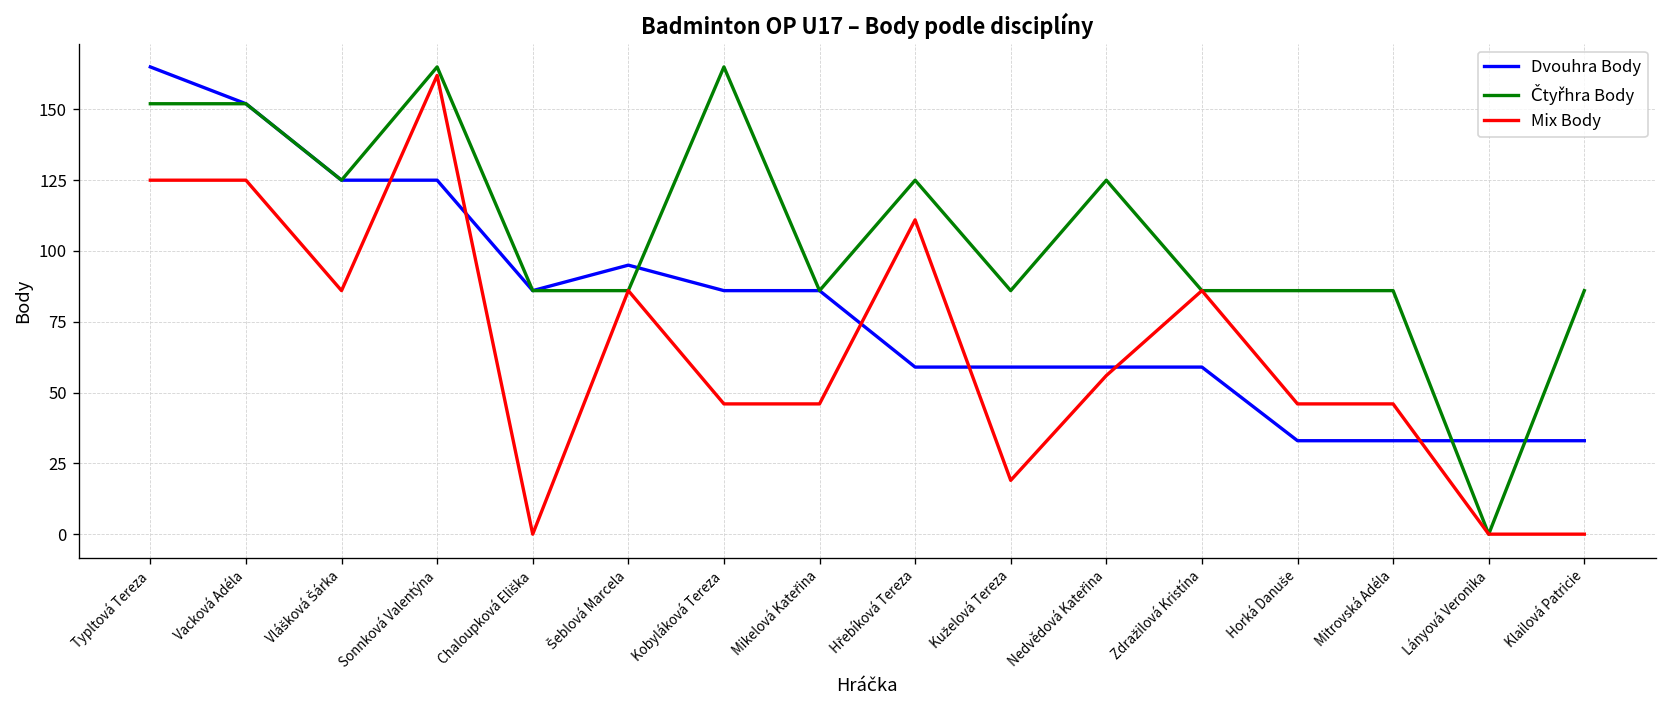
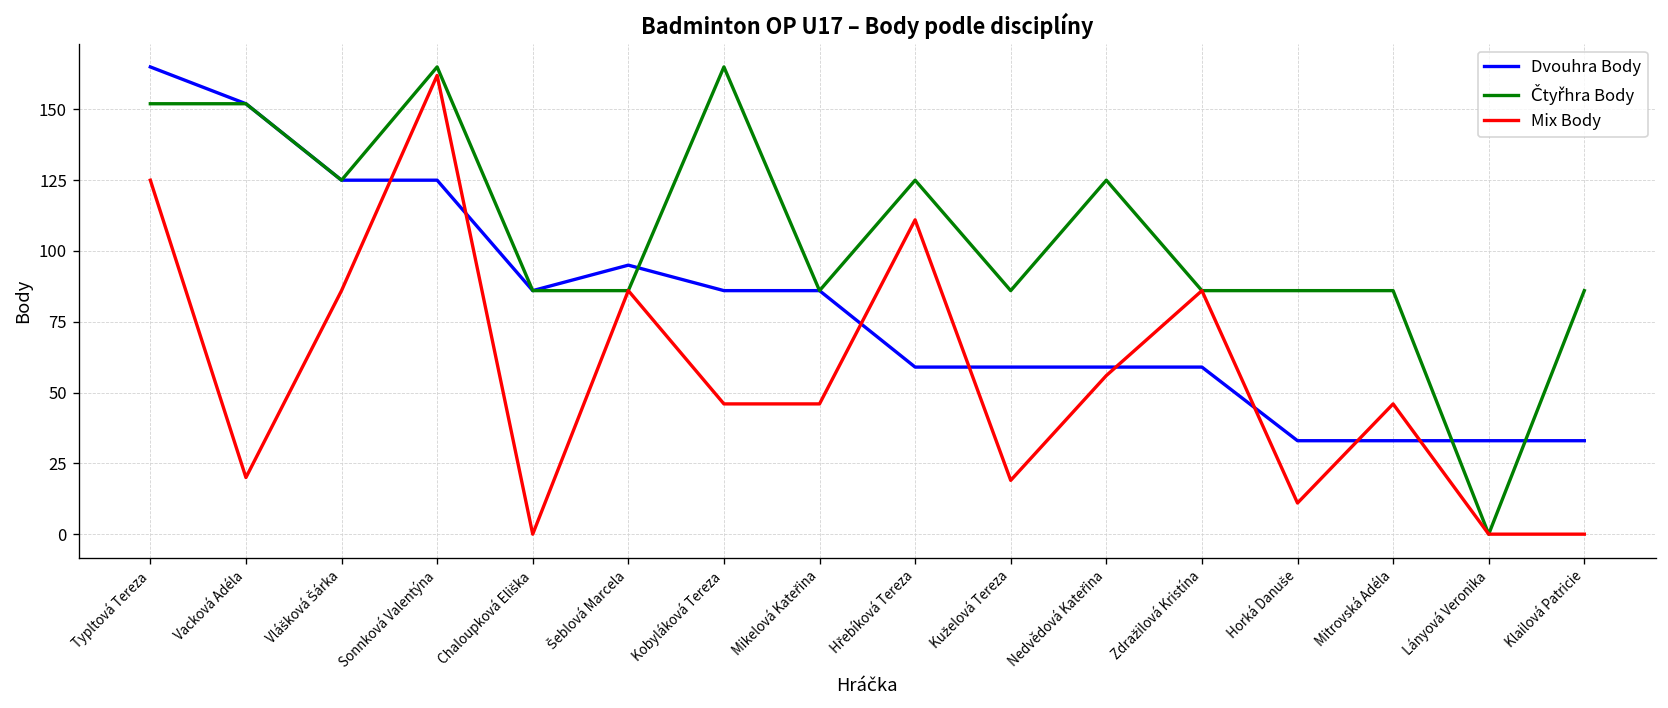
  {
    "Dvouhra Body": {
      "Typltová Tereza": 165,
      "Sonnková Valentýna": 125,
      "Šeblová Marcela": 95,
      "Kobyláková Tereza": 86,
      "Hřebíková Tereza": 59,
      "Kuželová Tereza": 59,
      "Nedvědová Kateřina": 59,
      "Zdražilová Kristína": 59,
      "Horká Danuše": 33,
      "Mitrovská Adéla": 33,
      "Lányová Veronika": 33,
      "Klailová Patricie": 33
    },
    "Čtyřhra Body": {
      "Typltová Tereza": 152,
      "Sonnková Valentýna": 165,
      "Kobyláková Tereza": 165,
      "Hřebíková Tereza": 125,
      "Kuželová Tereza": 86,
      "Nedvědová Kateřina": 125,
      "Horká Danuše": 86,
      "Mitrovská Adéla": 86,
      "Klailová Patricie": 86
    },
    "Mix Body": {
      "Typltová Tereza": 125,
-     "Vacková Adéla": 125,
+     "Vacková Adéla": 20,
      "Vlášková Šárka": 86,
      "Sonnková Valentýna": 162,
      "Chaloupková Eliška": 0,
      "Kobyláková Tereza": 46,
      "Mikelová Kateřina": 46,
      "Hřebíková Tereza": 111,
      "Kuželová Tereza": 19,
      "Nedvědová Kateřina": 56,
-     "Horká Danuše": 46,
+     "Horká Danuše": 11,
      "Mitrovská Adéla": 46,
      "Klailová Patricie": 0
    }
  }
